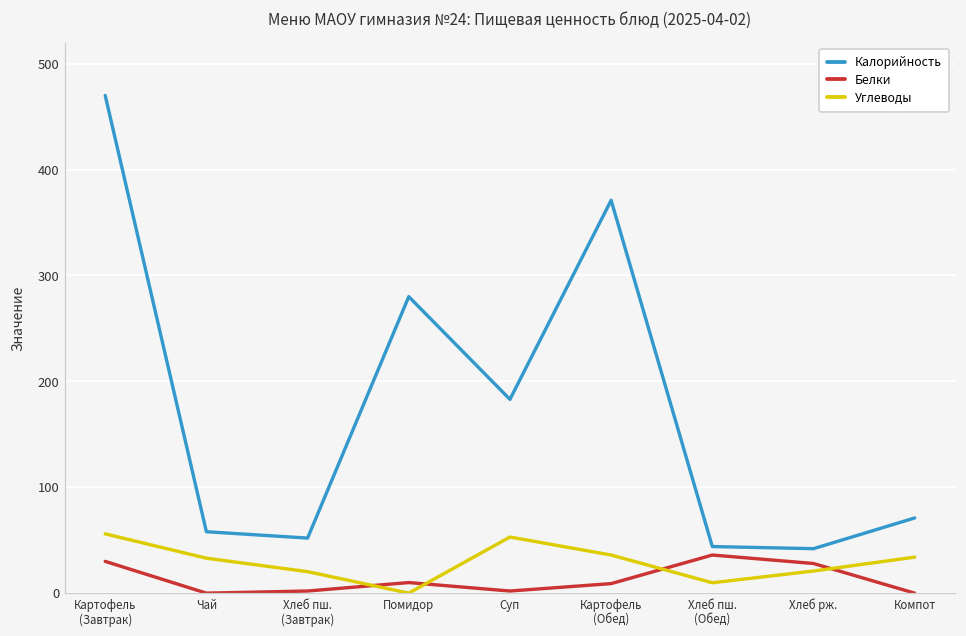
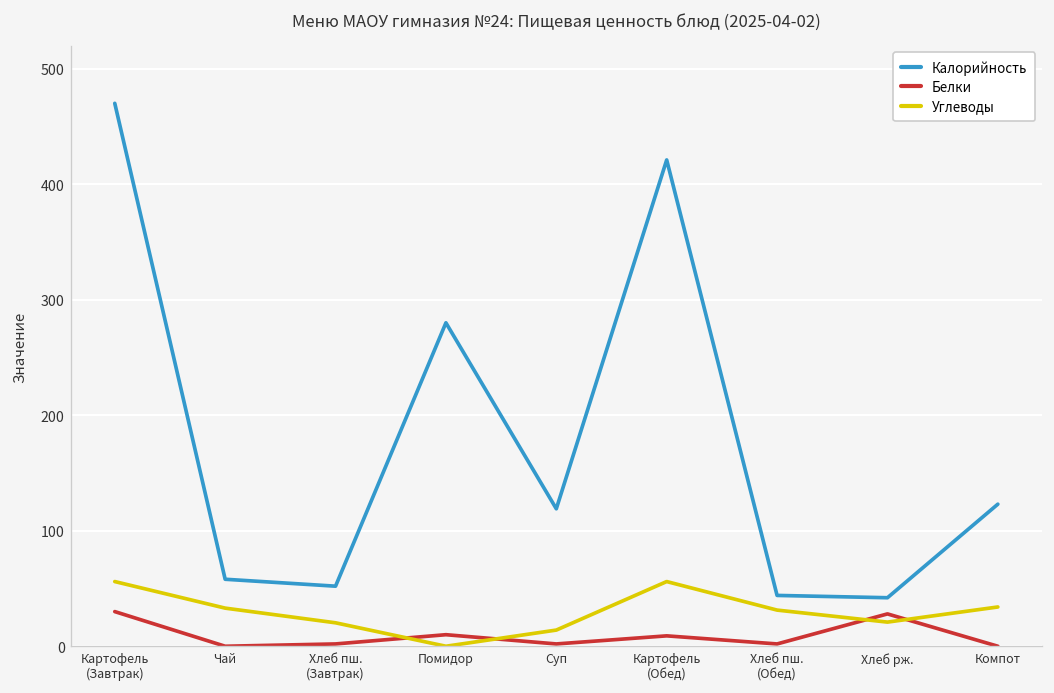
  {
    "Калорийность": {
      "Картофель (Завтрак)": 470,
      "Чай": 60,
      "Хлеб пш. (Завтрак)": 50,
      "Помидор": 280,
-     "Суп": 180,
-     "Картофель (Обед)": 370,
+     "Суп": 120,
+     "Картофель (Обед)": 420,
      "Хлеб пш. (Обед)": 40,
      "Хлеб рж.": 40,
-     "Компот": 70
+     "Компот": 120
    },
    "Белки": {
      "Картофель (Завтрак)": 30,
      "Чай": 0,
      "Хлеб пш. (Завтрак)": 0,
      "Помидор": 10,
      "Суп": 0,
      "Картофель (Обед)": 10,
-     "Хлеб пш. (Обед)": 40,
+     "Хлеб пш. (Обед)": 0,
      "Хлеб рж.": 30,
      "Компот": 0
    },
    "Углеводы": {
      "Картофель (Завтрак)": 60,
      "Чай": 30,
      "Хлеб пш. (Завтрак)": 20,
      "Помидор": 0,
-     "Суп": 50,
-     "Картофель (Обед)": 40,
-     "Хлеб пш. (Обед)": 10,
+     "Суп": 10,
+     "Картофель (Обед)": 60,
+     "Хлеб пш. (Обед)": 30,
      "Хлеб рж.": 20,
      "Компот": 30
    }
  }
